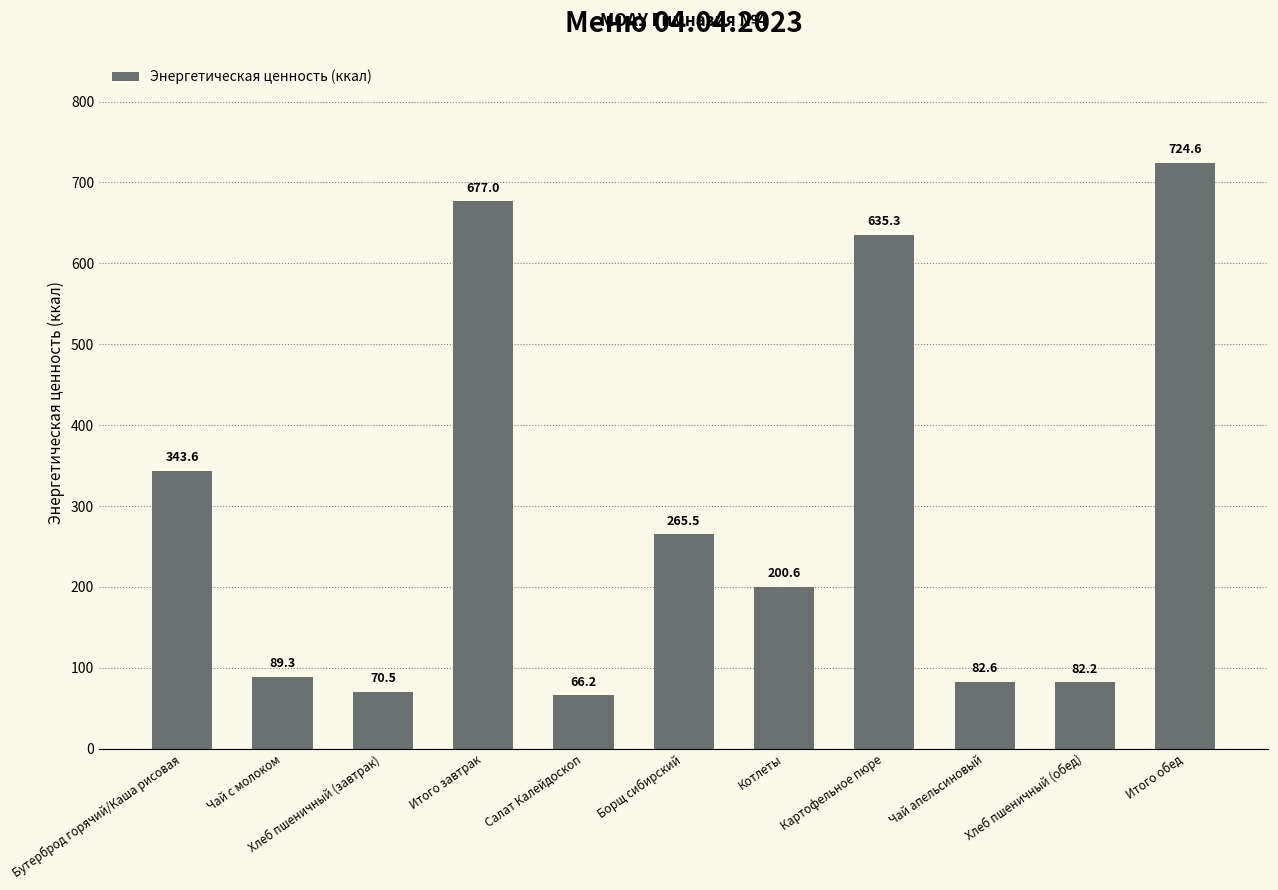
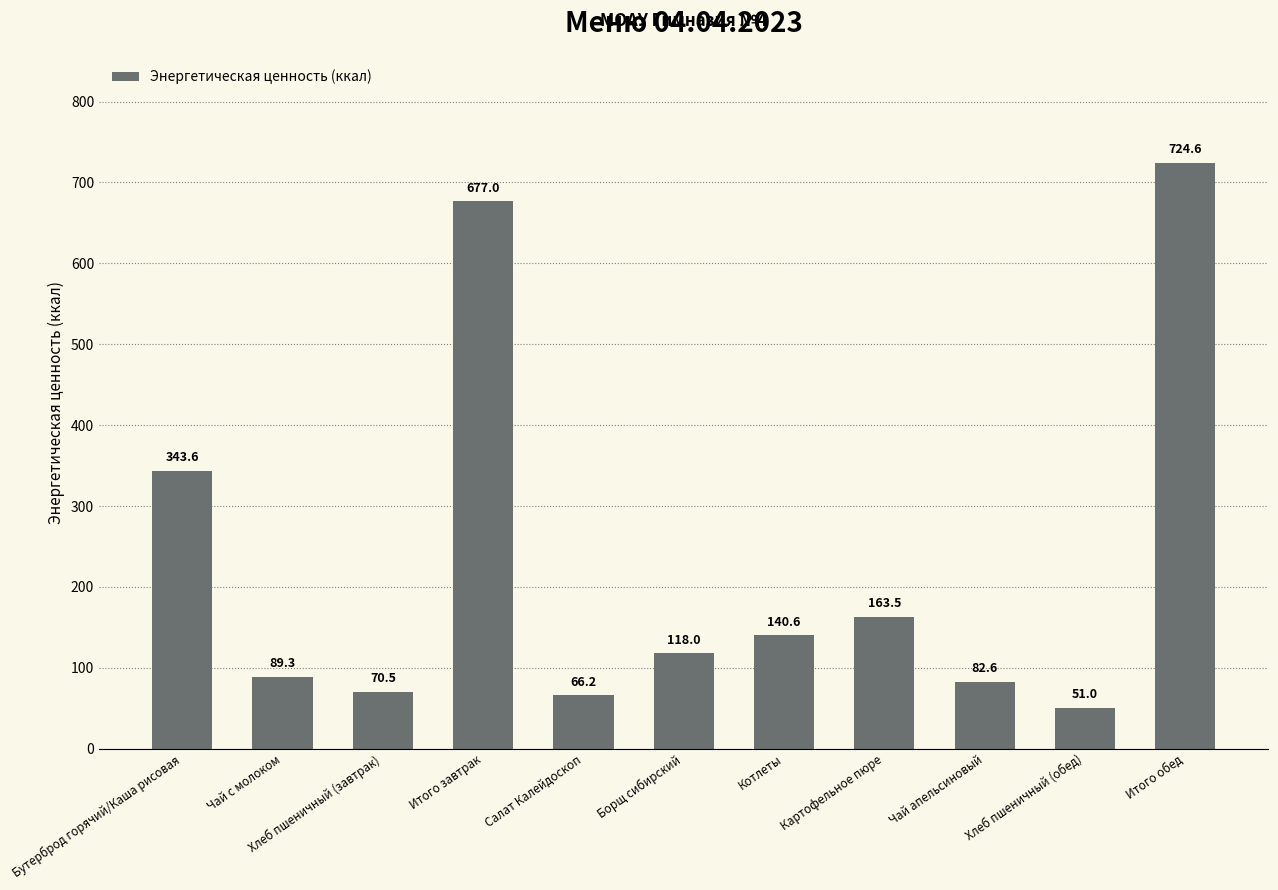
  {
    "Бутерброд горячий/Каша рисовая": 343.6,
    "Чай с молоком": 89.3,
    "Хлеб пшеничный (завтрак)": 70.5,
    "Итого завтрак": 677.0,
    "Салат Калейдоскоп": 66.2,
-   "Борщ сибирский": 265.5,
-   "Котлеты": 200.6,
-   "Картофельное пюре": 635.3,
+   "Борщ сибирский": 118.0,
+   "Котлеты": 140.6,
+   "Картофельное пюре": 163.5,
    "Чай апельсиновый": 82.6,
-   "Хлеб пшеничный (обед)": 82.2,
+   "Хлеб пшеничный (обед)": 51.0,
    "Итого обед": 724.6
  }
